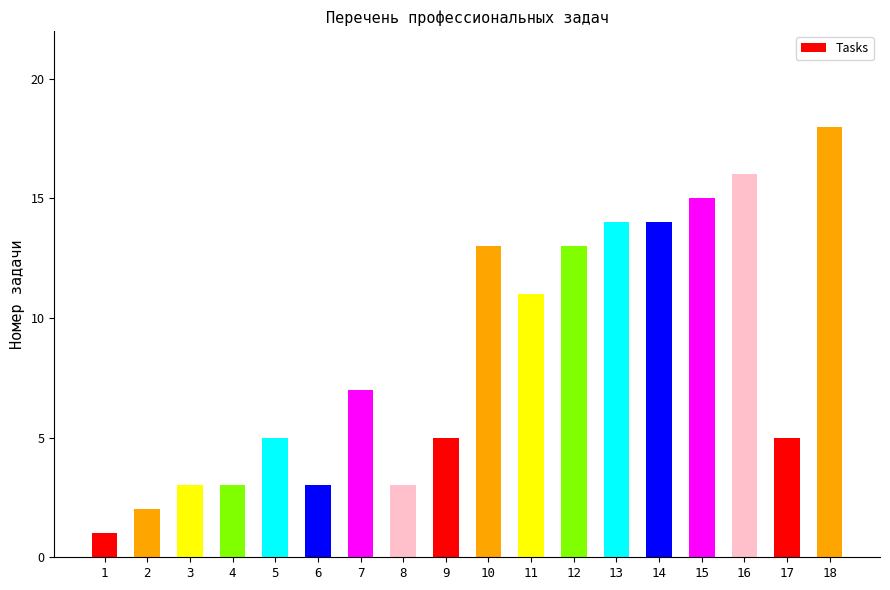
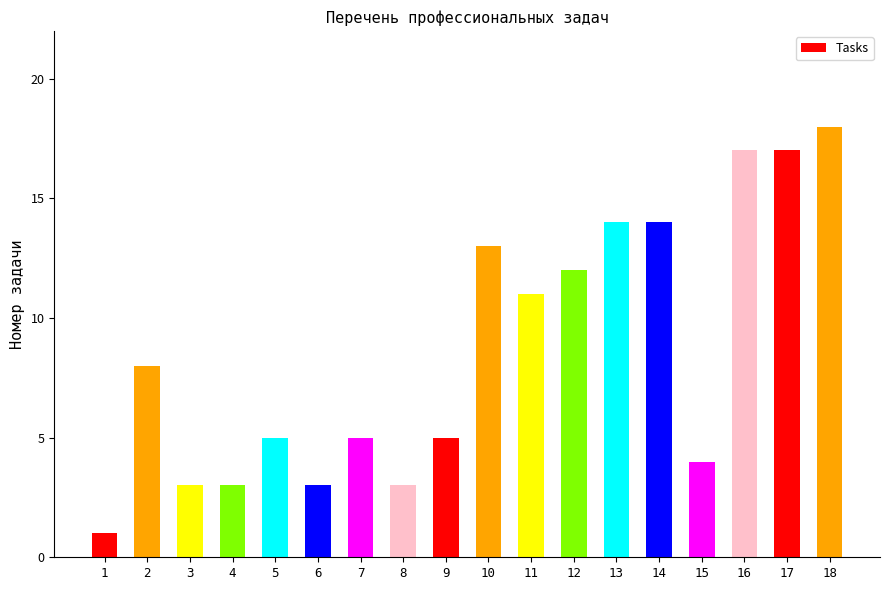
  {
    "1": 1,
-   "2": 2,
+   "2": 8,
    "3": 3,
    "4": 3,
    "5": 5,
    "6": 3,
-   "7": 7,
+   "7": 5,
    "8": 3,
    "9": 5,
    "10": 13,
    "11": 11,
-   "12": 13,
+   "12": 12,
    "13": 14,
    "14": 14,
-   "15": 15,
-   "16": 16,
-   "17": 5,
+   "15": 4,
+   "16": 17,
+   "17": 17,
    "18": 18
  }
